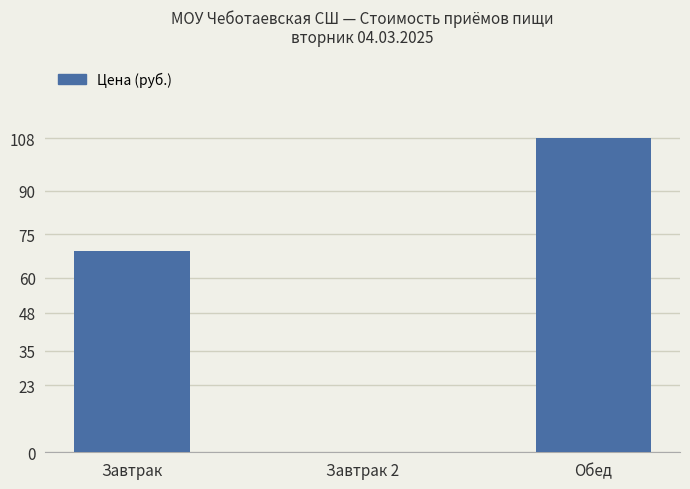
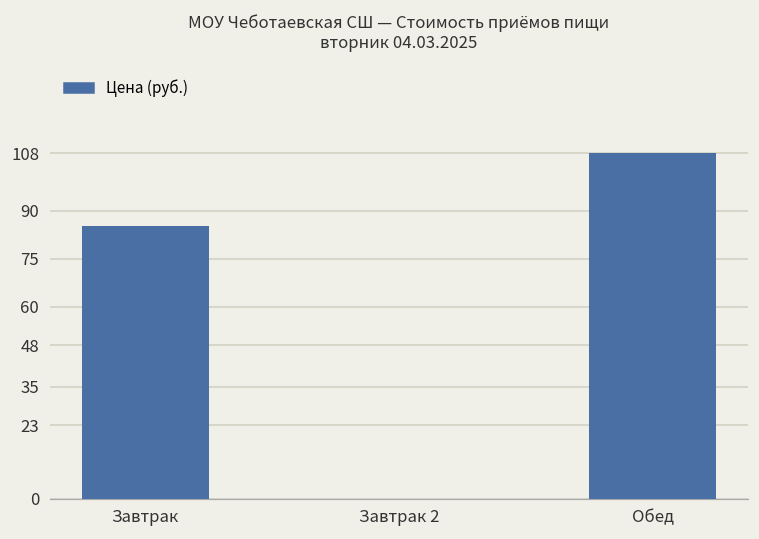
  {
-   "Завтрак": 69,
+   "Завтрак": 85,
    "Завтрак 2": 0,
    "Обед": 108
  }
